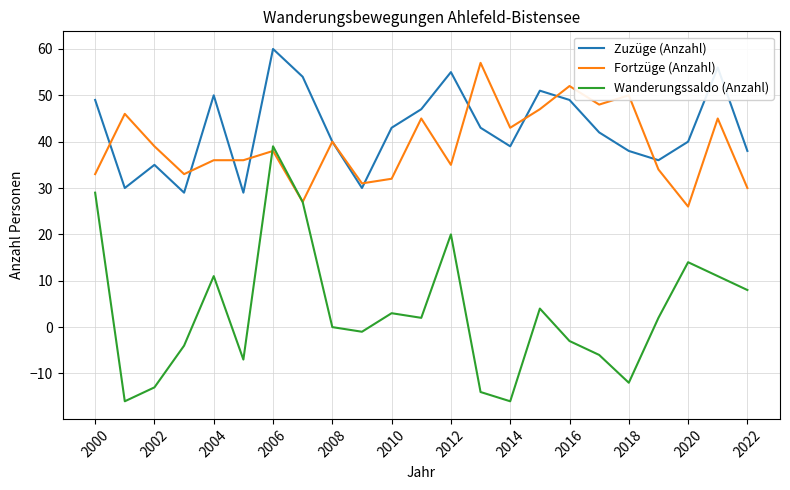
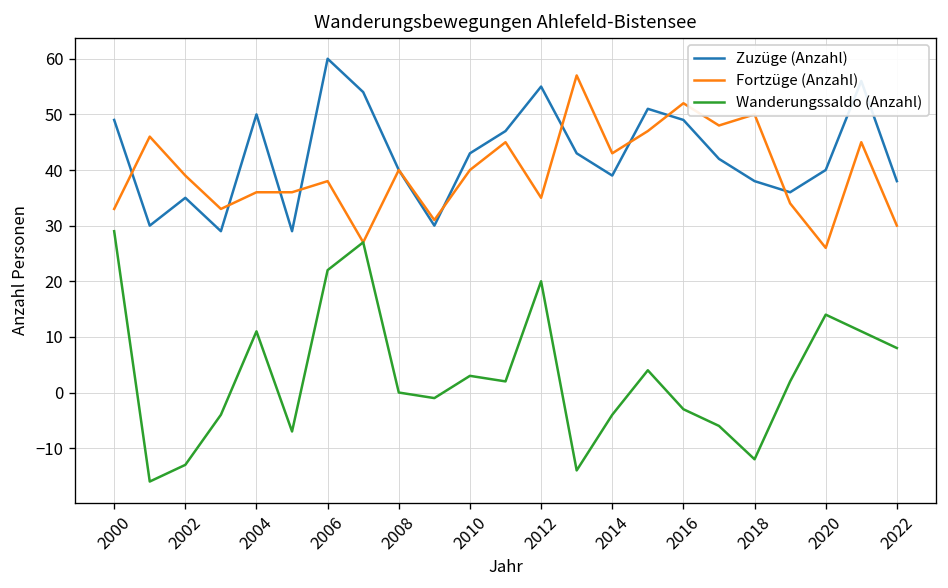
  {
    "Zuzüge (Anzahl)": {
      "2000": 49,
      "2002": 35,
      "2004": 50,
      "2006": 60,
      "2010": 43,
      "2012": 55,
      "2014": 39,
      "2016": 49,
      "2018": 38,
      "2020": 40,
      "2022": 38
    },
    "Fortzüge (Anzahl)": {
      "2000": 33,
      "2002": 39,
      "2004": 36,
      "2006": 38,
-     "2010": 32,
+     "2010": 40,
      "2012": 35,
      "2014": 43,
      "2016": 52,
      "2020": 26,
      "2022": 30
    },
    "Wanderungssaldo (Anzahl)": {
      "2000": 29,
      "2002": -13,
      "2004": 11,
-     "2006": 39,
+     "2006": 22,
      "2008": 0,
      "2010": 3,
      "2012": 20,
-     "2014": -16,
+     "2014": -4,
      "2016": -3,
      "2018": -12,
      "2020": 14,
      "2022": 8
    }
  }
